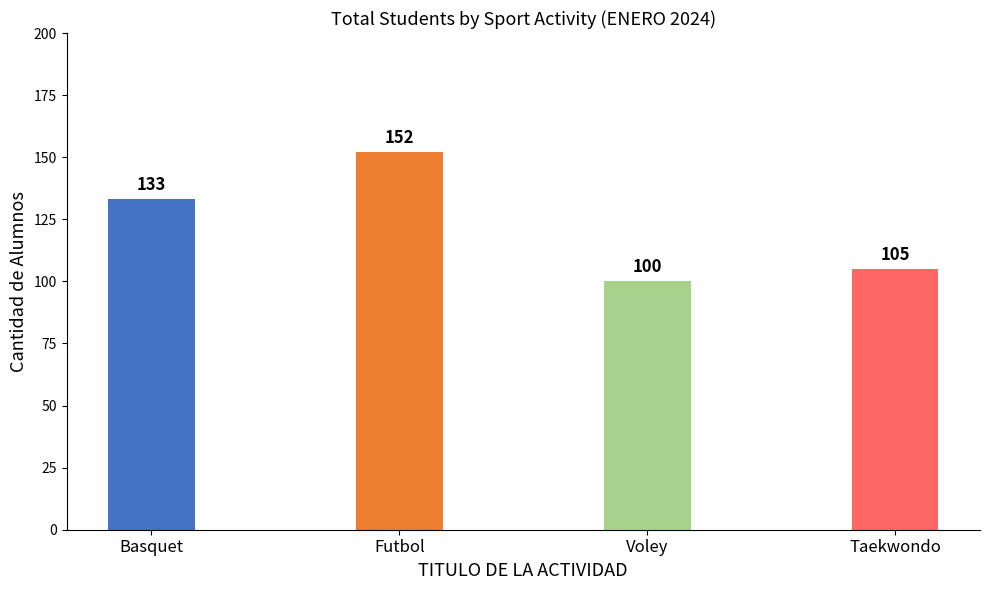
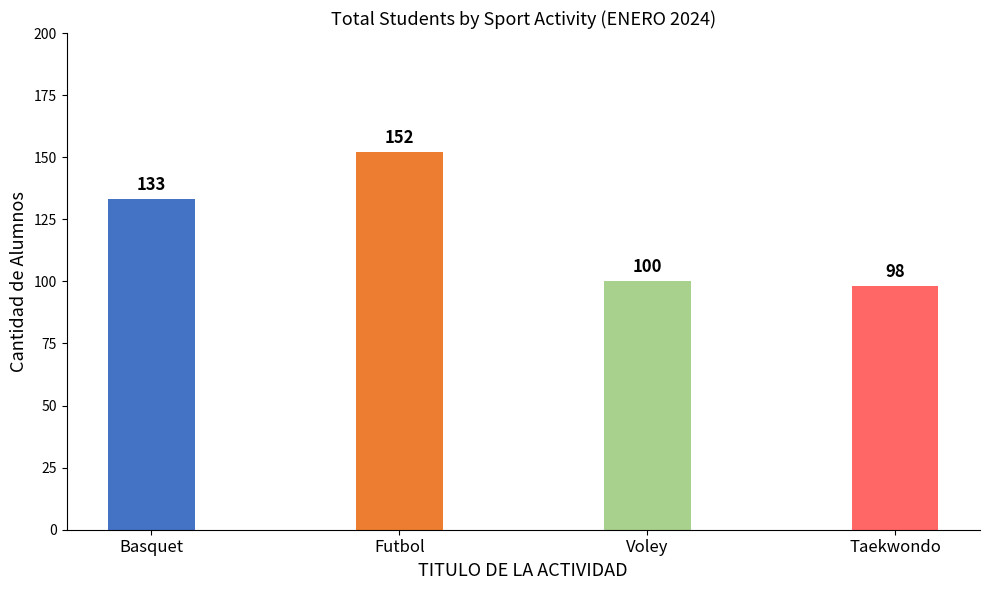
  {
    "Basquet": 133,
    "Futbol": 152,
    "Voley": 100,
-   "Taekwondo": 105
+   "Taekwondo": 98
  }
